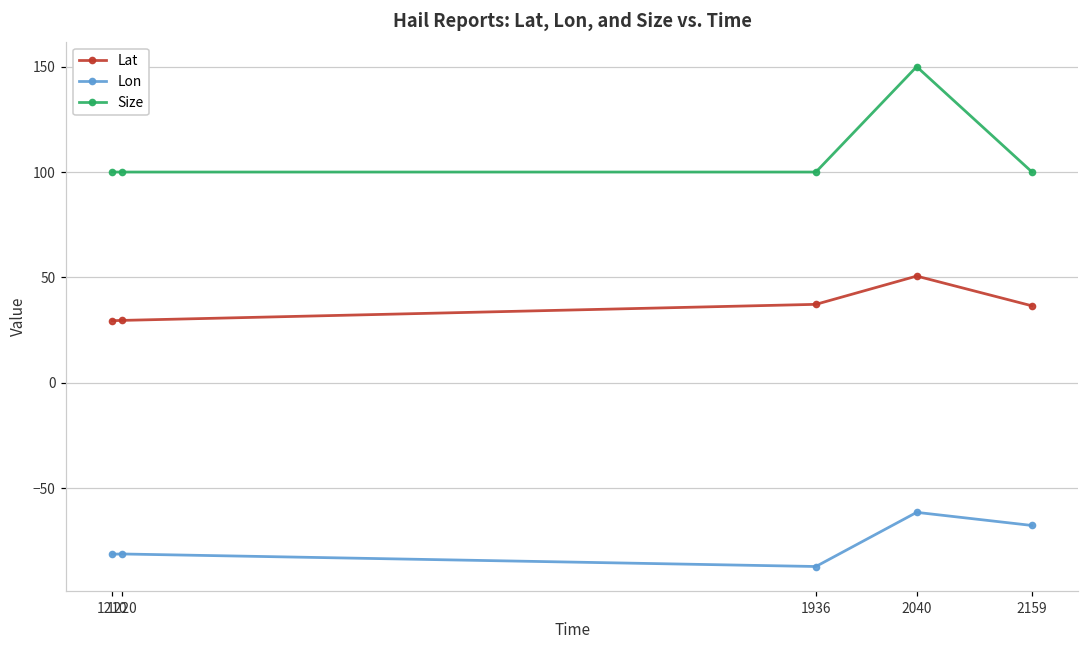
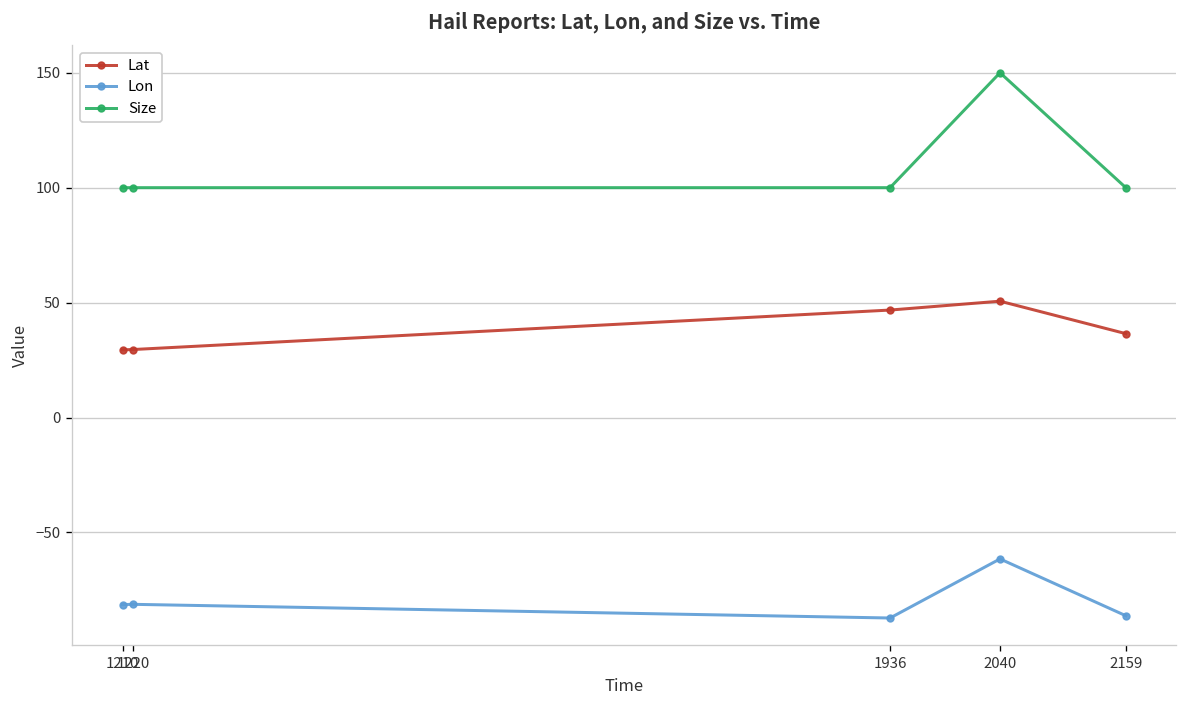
  {
    "Lat": {
-     "1936": 37,
+     "1936": 47,
      "2040": 51,
      "2159": 37
    },
    "Lon": {
      "1936": -87,
      "2040": -62,
-     "2159": -68
+     "2159": -86
    },
    "Size": {
      "1936": 100,
      "2040": 150,
      "2159": 100
    }
  }
